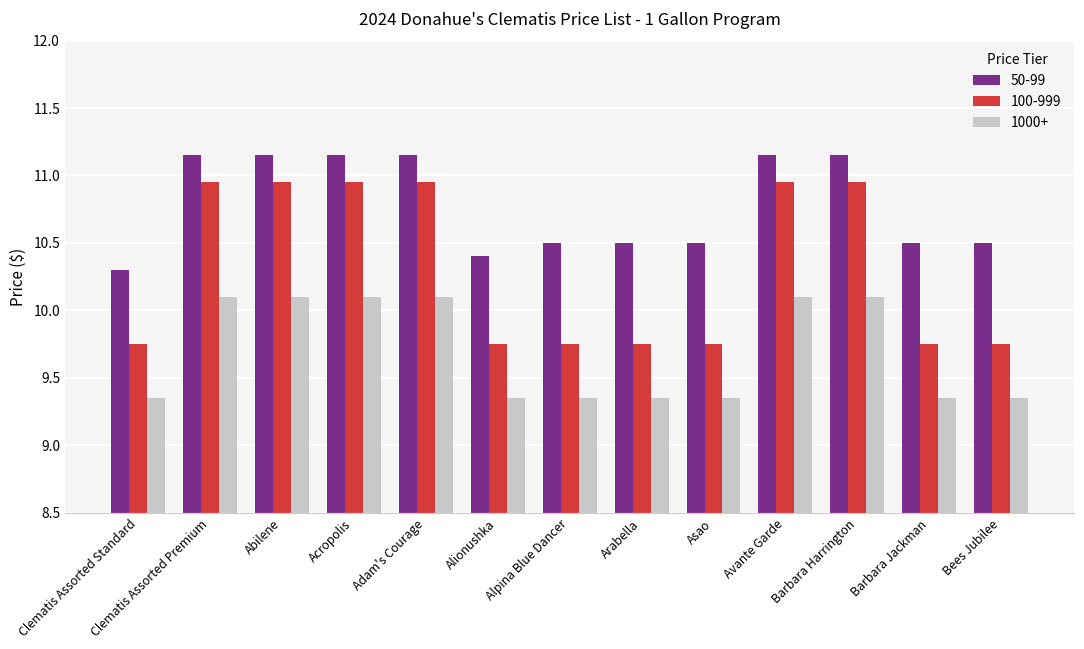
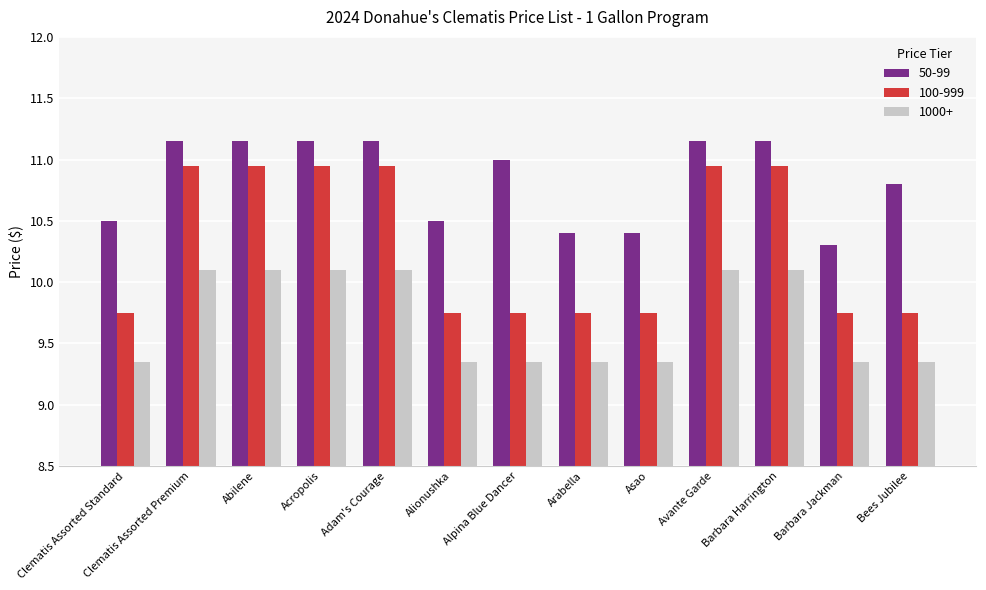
  {
    "50-99": {
-     "Clematis Assorted Standard": 10.3,
+     "Clematis Assorted Standard": 10.5,
      "Clematis Assorted Premium": 11.15,
      "Abilene": 11.15,
      "Acropolis": 11.15,
      "Adam's Courage": 11.15,
-     "Alionushka": 10.4,
-     "Alpina Blue Dancer": 10.5,
-     "Arabella": 10.5,
-     "Asao": 10.5,
+     "Alionushka": 10.5,
+     "Alpina Blue Dancer": 11.0,
+     "Arabella": 10.4,
+     "Asao": 10.4,
      "Avante Garde": 11.15,
      "Barbara Harrington": 11.15,
-     "Barbara Jackman": 10.5,
-     "Bees Jubilee": 10.5
+     "Barbara Jackman": 10.3,
+     "Bees Jubilee": 10.8
    },
    "100-999": {
      "Clematis Assorted Standard": 9.75,
      "Clematis Assorted Premium": 10.95,
      "Abilene": 10.95,
      "Acropolis": 10.95,
      "Adam's Courage": 10.95,
      "Alionushka": 9.75,
      "Alpina Blue Dancer": 9.75,
      "Arabella": 9.75,
      "Asao": 9.75,
      "Avante Garde": 10.95,
      "Barbara Harrington": 10.95,
      "Barbara Jackman": 9.75,
      "Bees Jubilee": 9.75
    },
    "1000+": {
      "Clematis Assorted Standard": 9.35,
      "Clematis Assorted Premium": 10.1,
      "Abilene": 10.1,
      "Acropolis": 10.1,
      "Adam's Courage": 10.1,
      "Alionushka": 9.35,
      "Alpina Blue Dancer": 9.35,
      "Arabella": 9.35,
      "Asao": 9.35,
      "Avante Garde": 10.1,
      "Barbara Harrington": 10.1,
      "Barbara Jackman": 9.35,
      "Bees Jubilee": 9.35
    }
  }
